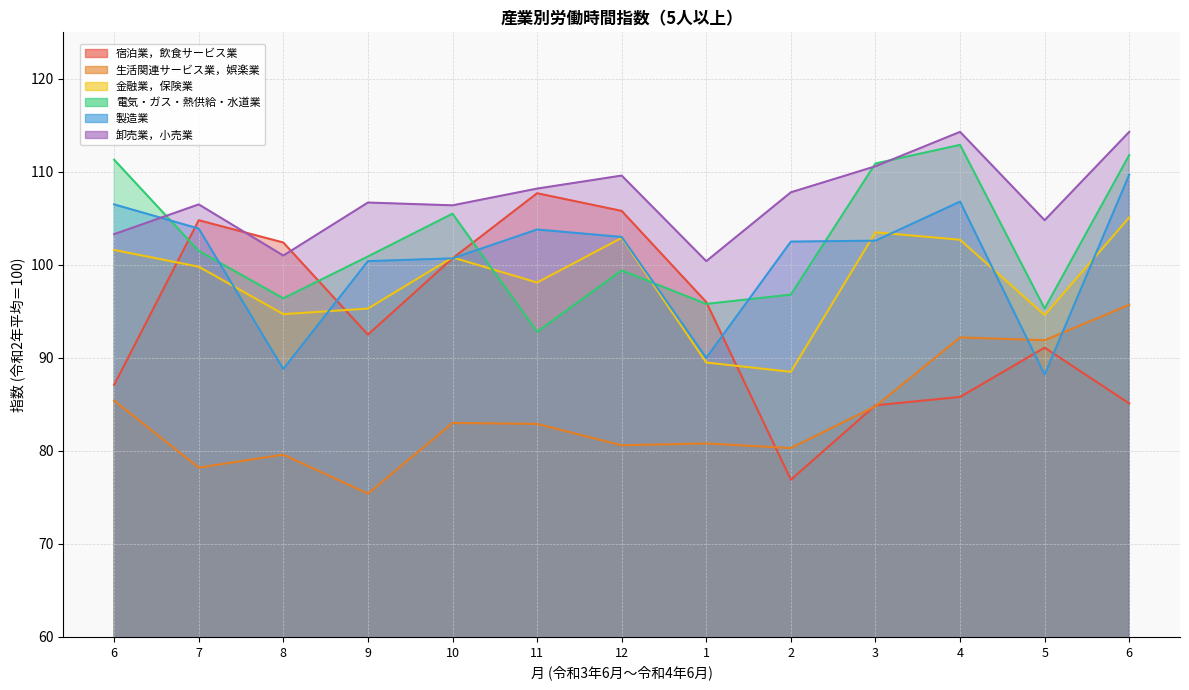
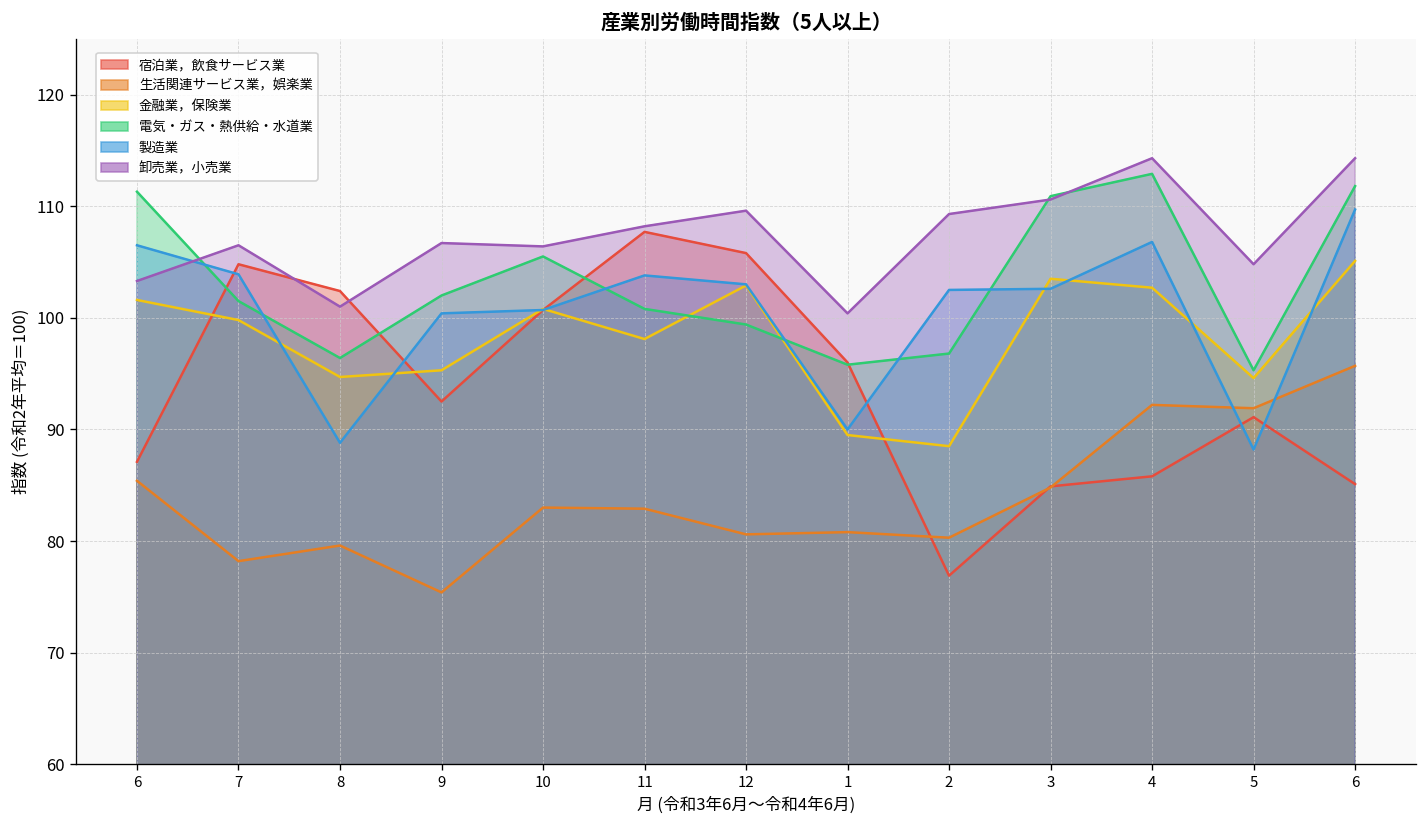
  {
    "電気・ガス・熱供給・水道業": {
      "7": 102,
      "8": 96,
-     "9": 101,
+     "9": 102,
      "10": 106,
-     "11": 93,
+     "11": 101,
      "12": 99,
      "2": 97,
      "3": 111,
      "4": 113,
      "5": 95
    },
    "製造業": {
      "7": 104,
      "8": 89,
      "9": 100,
      "11": 104,
      "1": 90,
      "2": 103,
      "3": 103,
      "4": 107,
      "5": 88
    },
    "卸売業，小売業": {
      "7": 107,
      "8": 101,
      "9": 107,
      "10": 106,
      "11": 108,
      "12": 110,
      "1": 100,
-     "2": 108,
+     "2": 109,
      "3": 111,
      "4": 114,
      "5": 105
    }
  }
